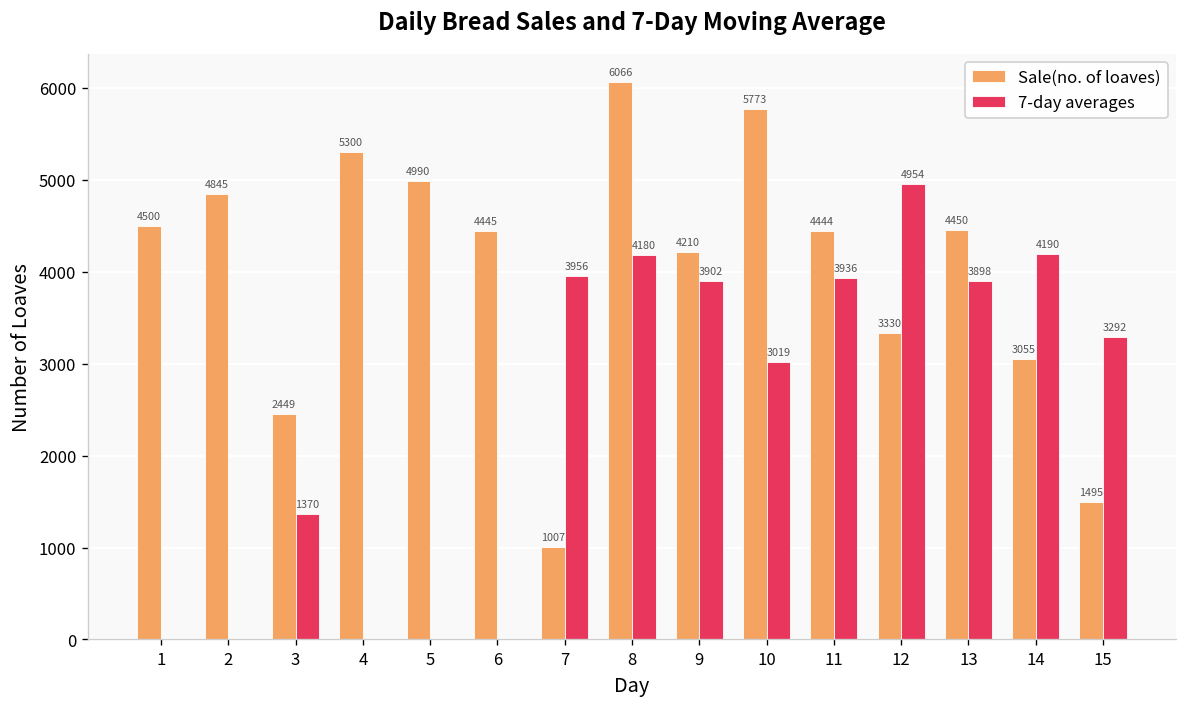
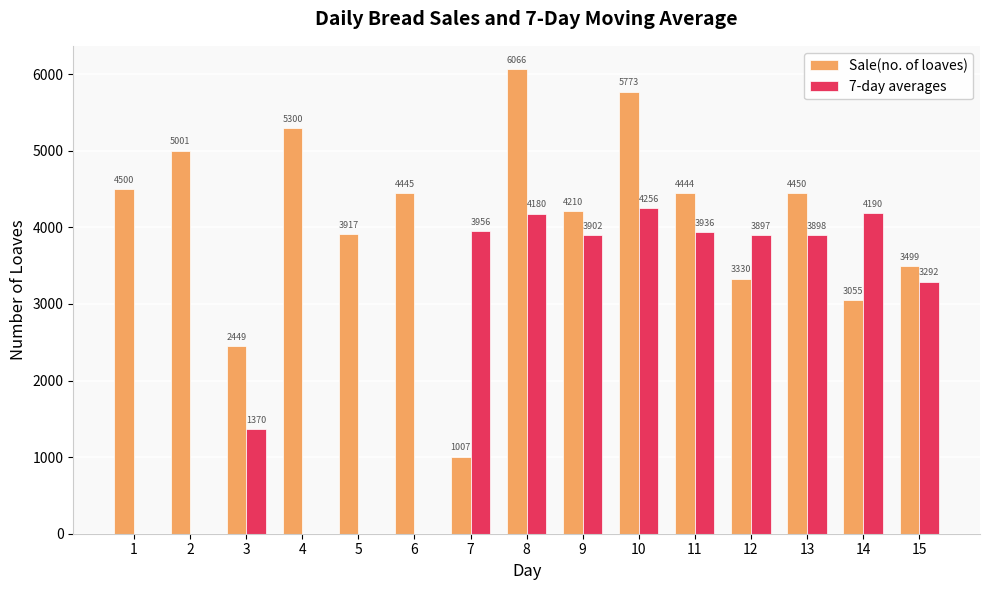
  {
    "Sale(no. of loaves)": {
      "1": 4500,
-     "2": 4845,
+     "2": 5001,
      "3": 2449,
      "4": 5300,
-     "5": 4990,
+     "5": 3917,
      "6": 4445,
      "7": 1007,
      "8": 6066,
      "9": 4210,
      "10": 5773,
      "11": 4444,
      "12": 3330,
      "13": 4450,
      "14": 3055,
-     "15": 1495
+     "15": 3499
    },
    "7-day averages": {
      "3": 1370,
      "7": 3956,
      "8": 4180,
      "9": 3902,
-     "10": 3019,
+     "10": 4256,
      "11": 3936,
-     "12": 4954,
+     "12": 3897,
      "13": 3898,
      "14": 4190,
      "15": 3292
    }
  }
